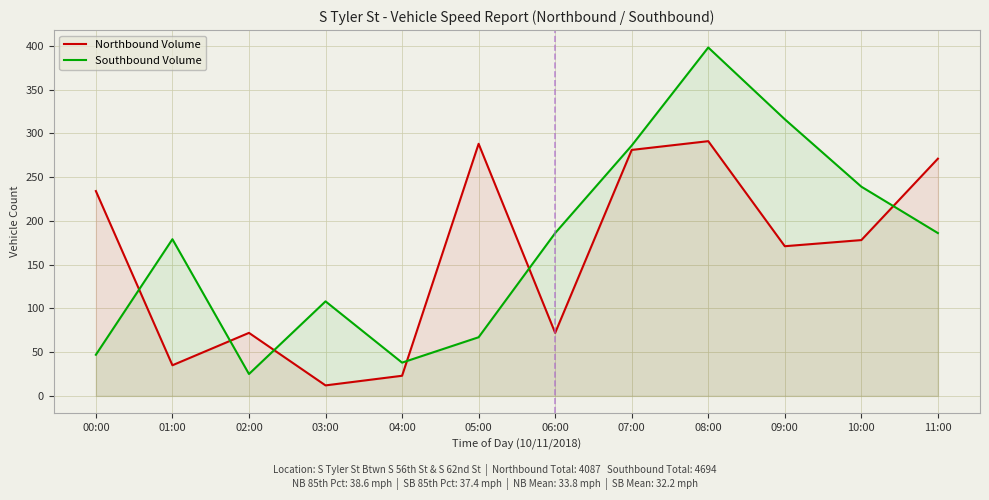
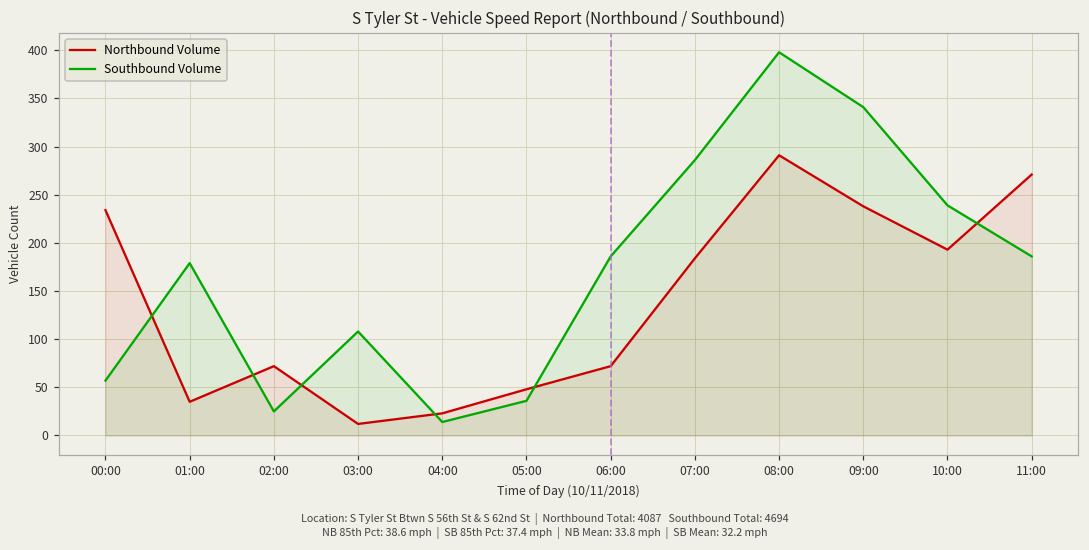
  {
    "Northbound Volume": {
      "00:00": 230,
      "01:00": 40,
      "02:00": 70,
      "03:00": 10,
      "04:00": 20,
-     "05:00": 290,
+     "05:00": 50,
      "06:00": 70,
-     "07:00": 280,
+     "07:00": 180,
      "08:00": 290,
-     "09:00": 170,
-     "10:00": 180,
+     "09:00": 240,
+     "10:00": 190,
      "11:00": 270
    },
    "Southbound Volume": {
-     "00:00": 50,
+     "00:00": 60,
      "01:00": 180,
      "02:00": 30,
      "03:00": 110,
-     "04:00": 40,
-     "05:00": 70,
+     "04:00": 10,
+     "05:00": 40,
      "06:00": 190,
      "07:00": 290,
      "08:00": 400,
-     "09:00": 320,
+     "09:00": 340,
      "10:00": 240,
      "11:00": 190
    }
  }
